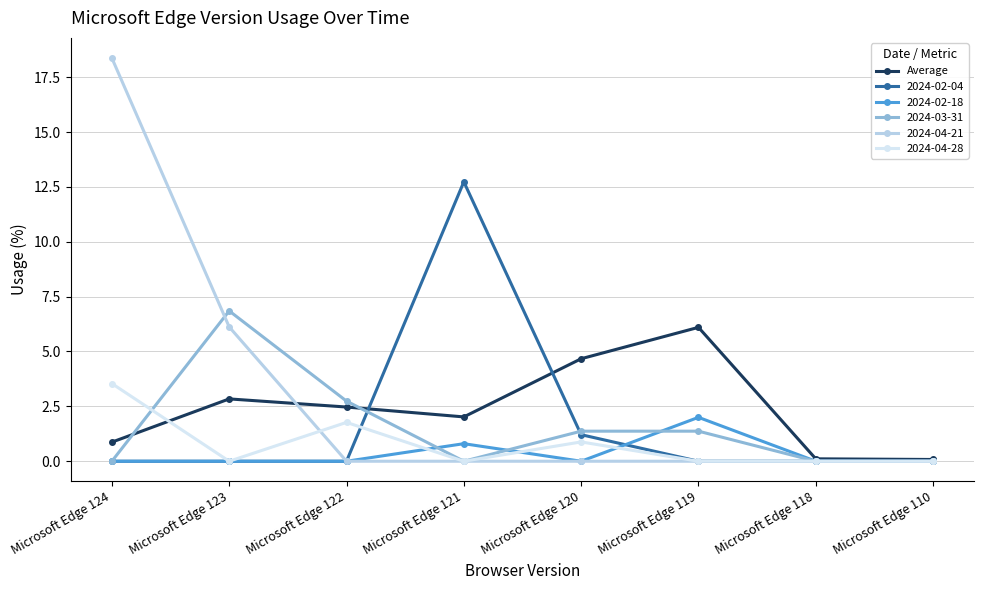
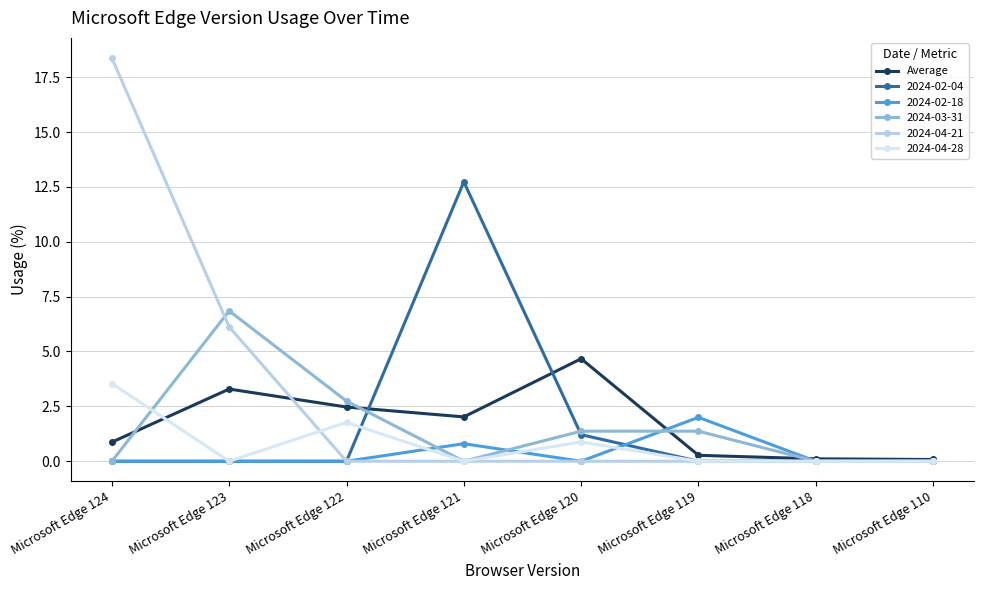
  {
    "Average": {
      "Microsoft Edge 124": 0.9,
-     "Microsoft Edge 123": 2.8,
+     "Microsoft Edge 123": 3.3,
      "Microsoft Edge 122": 2.5,
      "Microsoft Edge 121": 2.0,
      "Microsoft Edge 120": 4.7,
-     "Microsoft Edge 119": 6.1
+     "Microsoft Edge 119": 0.3
    },
    "2024-02-04": {
      "Microsoft Edge 121": 12.7,
      "Microsoft Edge 120": 1.2
    },
    "2024-02-18": {
      "Microsoft Edge 121": 0.8,
      "Microsoft Edge 119": 2.0
    }
  }
